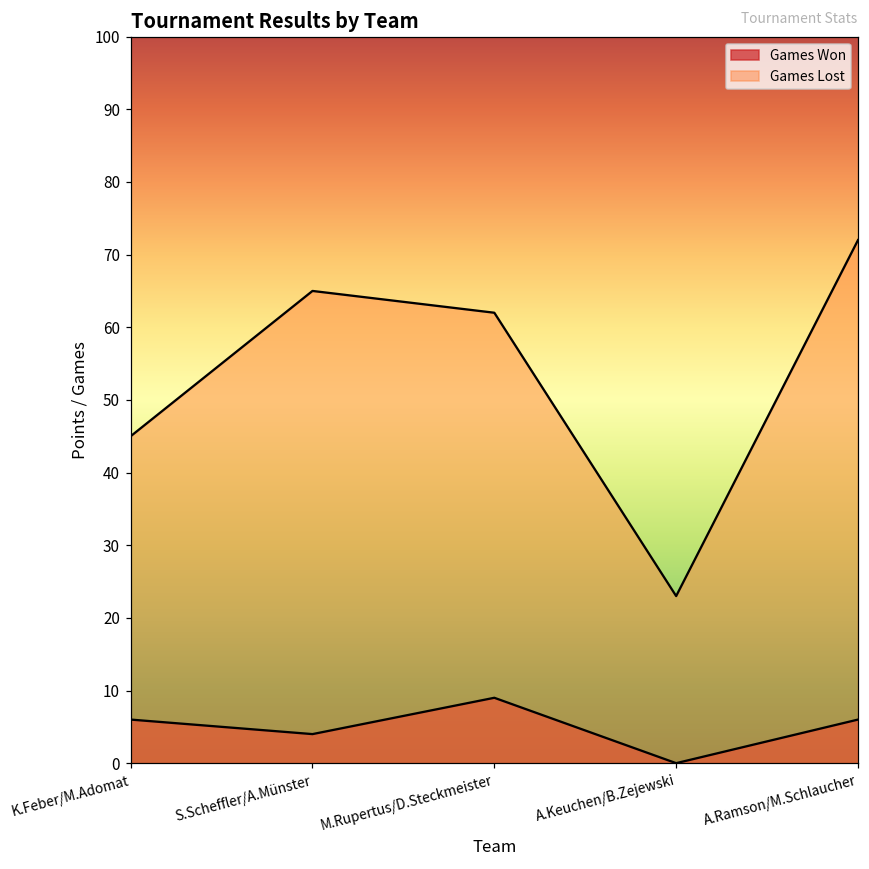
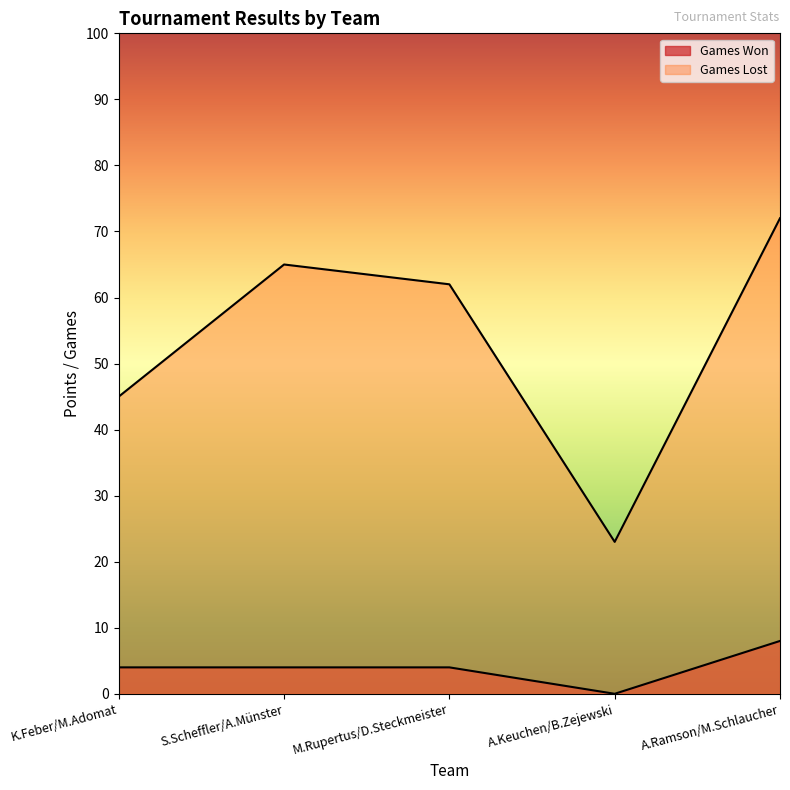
  {
    "Games Won": {
-     "K.Feber/M.Adomat": 6,
+     "K.Feber/M.Adomat": 4,
      "S.Scheffler/A.Münster": 4,
-     "M.Rupertus/D.Steckmeister": 9,
+     "M.Rupertus/D.Steckmeister": 4,
      "A.Keuchen/B.Zejewski": 0,
-     "A.Ramson/M.Schlaucher": 6
+     "A.Ramson/M.Schlaucher": 8
    },
    "Games Lost": {
      "K.Feber/M.Adomat": 45,
      "S.Scheffler/A.Münster": 65,
      "M.Rupertus/D.Steckmeister": 62,
      "A.Keuchen/B.Zejewski": 23,
      "A.Ramson/M.Schlaucher": 72
    }
  }
